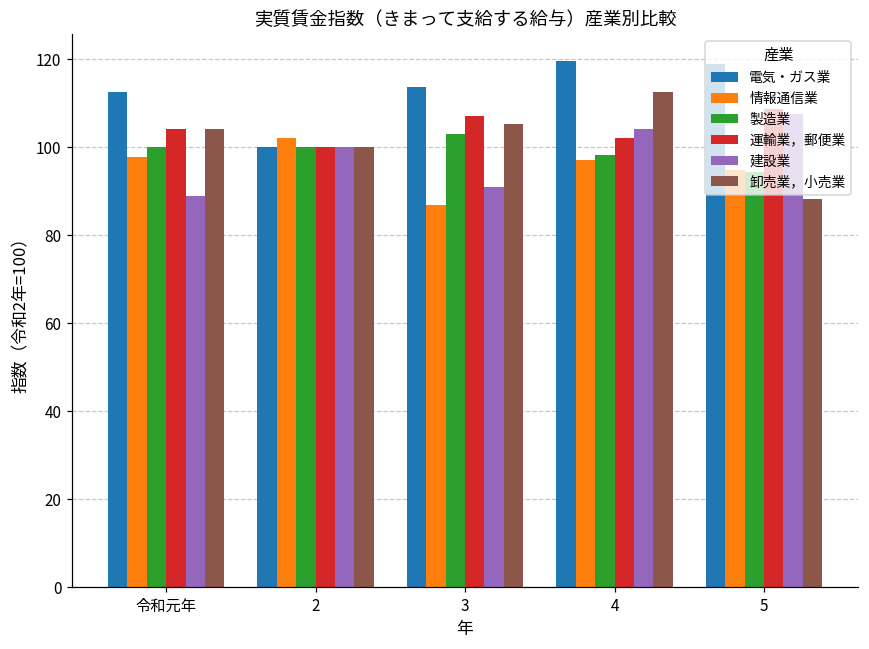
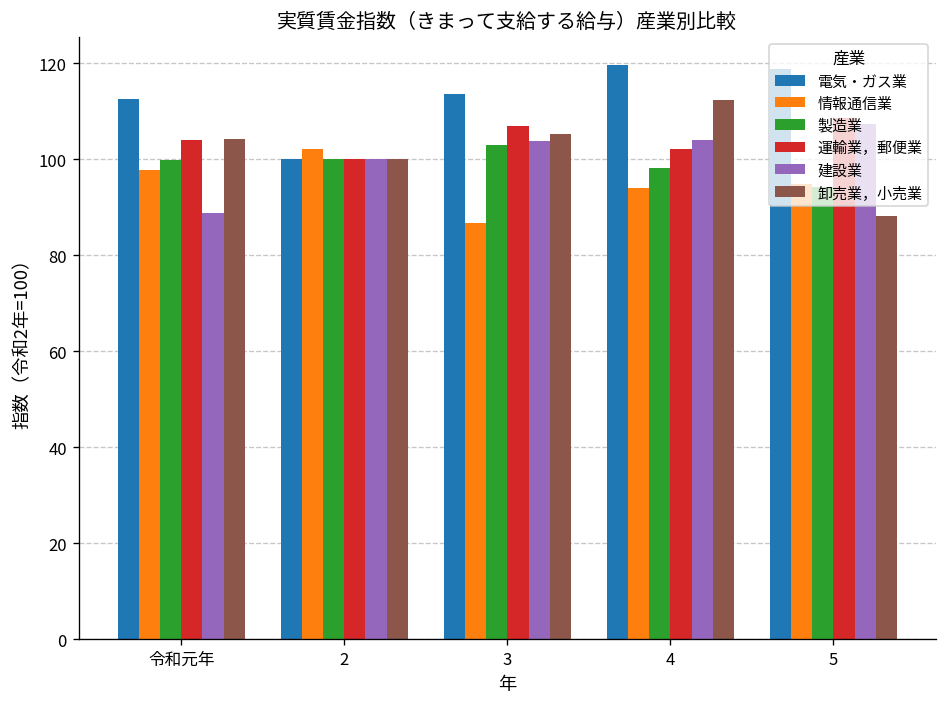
  {
    "電気・ガス業": {
      "令和元年": 113,
      "2": 100,
      "3": 114,
      "4": 120
    },
    "情報通信業": {
      "令和元年": 98,
      "2": 102,
      "3": 87,
-     "4": 97
+     "4": 94
    },
    "製造業": {
      "令和元年": 100,
      "2": 100,
      "3": 103,
      "4": 98
    },
    "運輸業，郵便業": {
      "令和元年": 104,
      "2": 100,
      "3": 107,
      "4": 102
    },
    "建設業": {
      "令和元年": 89,
      "2": 100,
-     "3": 91,
+     "3": 104,
      "4": 104
    },
    "卸売業，小売業": {
      "令和元年": 104,
      "2": 100,
      "3": 105,
      "4": 112,
      "5": 88
    }
  }
